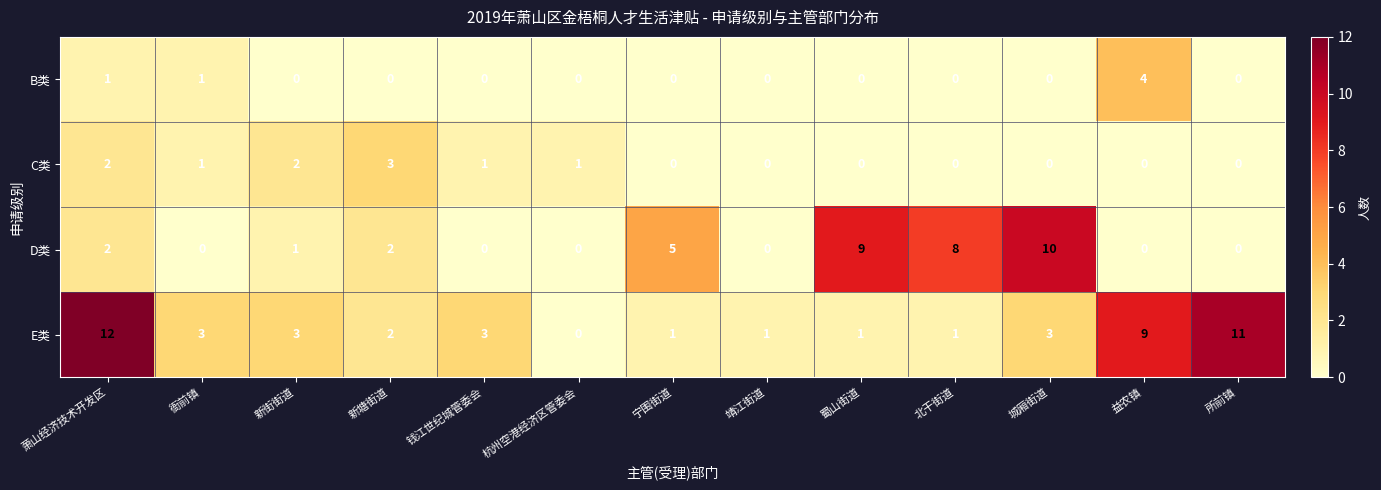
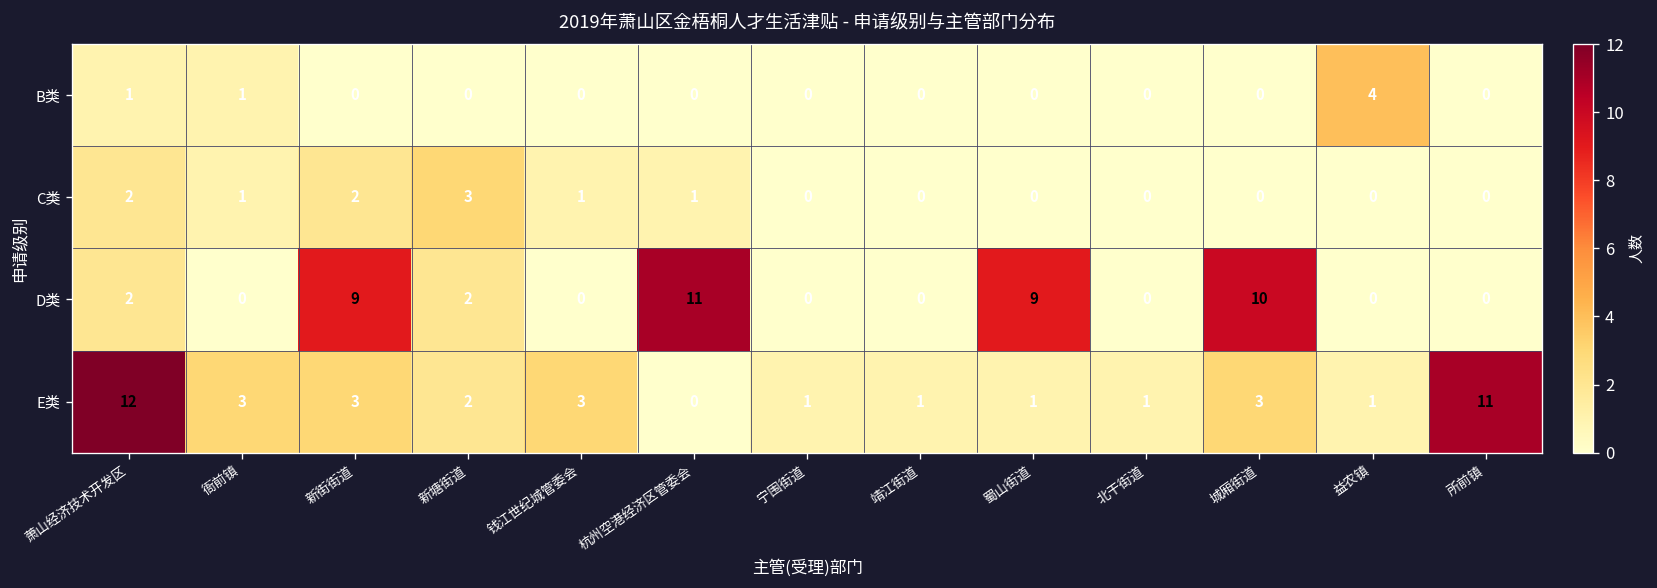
  {
    "B类": {
      "萧山经济技术开发区": 1,
      "衙前镇": 1,
      "新街街道": 0,
      "新塘街道": 0,
      "钱江世纪城管委会": 0,
      "杭州空港经济区管委会": 0,
      "宁围街道": 0,
      "靖江街道": 0,
      "蜀山街道": 0,
      "北干街道": 0,
      "城厢街道": 0,
      "益农镇": 4,
      "所前镇": 0
    },
    "C类": {
      "萧山经济技术开发区": 2,
      "衙前镇": 1,
      "新街街道": 2,
      "新塘街道": 3,
      "钱江世纪城管委会": 1,
      "杭州空港经济区管委会": 1,
      "宁围街道": 0,
      "靖江街道": 0,
      "蜀山街道": 0,
      "北干街道": 0,
      "城厢街道": 0,
      "益农镇": 0,
      "所前镇": 0
    },
    "D类": {
      "萧山经济技术开发区": 2,
      "衙前镇": 0,
-     "新街街道": 1,
+     "新街街道": 9,
      "新塘街道": 2,
      "钱江世纪城管委会": 0,
-     "杭州空港经济区管委会": 0,
-     "宁围街道": 5,
+     "杭州空港经济区管委会": 11,
+     "宁围街道": 0,
      "靖江街道": 0,
      "蜀山街道": 9,
-     "北干街道": 8,
+     "北干街道": 0,
      "城厢街道": 10,
      "益农镇": 0,
      "所前镇": 0
    },
    "E类": {
      "萧山经济技术开发区": 12,
      "衙前镇": 3,
      "新街街道": 3,
      "新塘街道": 2,
      "钱江世纪城管委会": 3,
      "杭州空港经济区管委会": 0,
      "宁围街道": 1,
      "靖江街道": 1,
      "蜀山街道": 1,
      "北干街道": 1,
      "城厢街道": 3,
-     "益农镇": 9,
+     "益农镇": 1,
      "所前镇": 11
    }
  }
